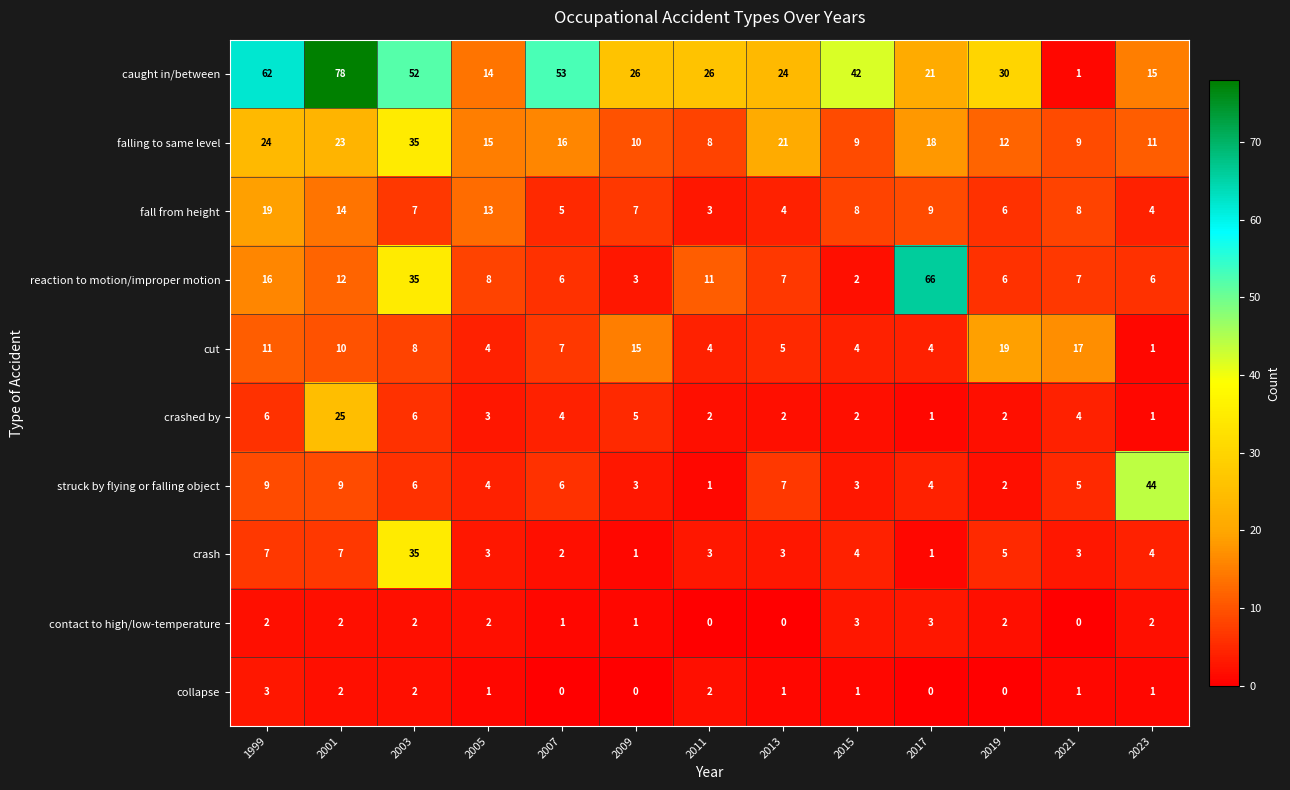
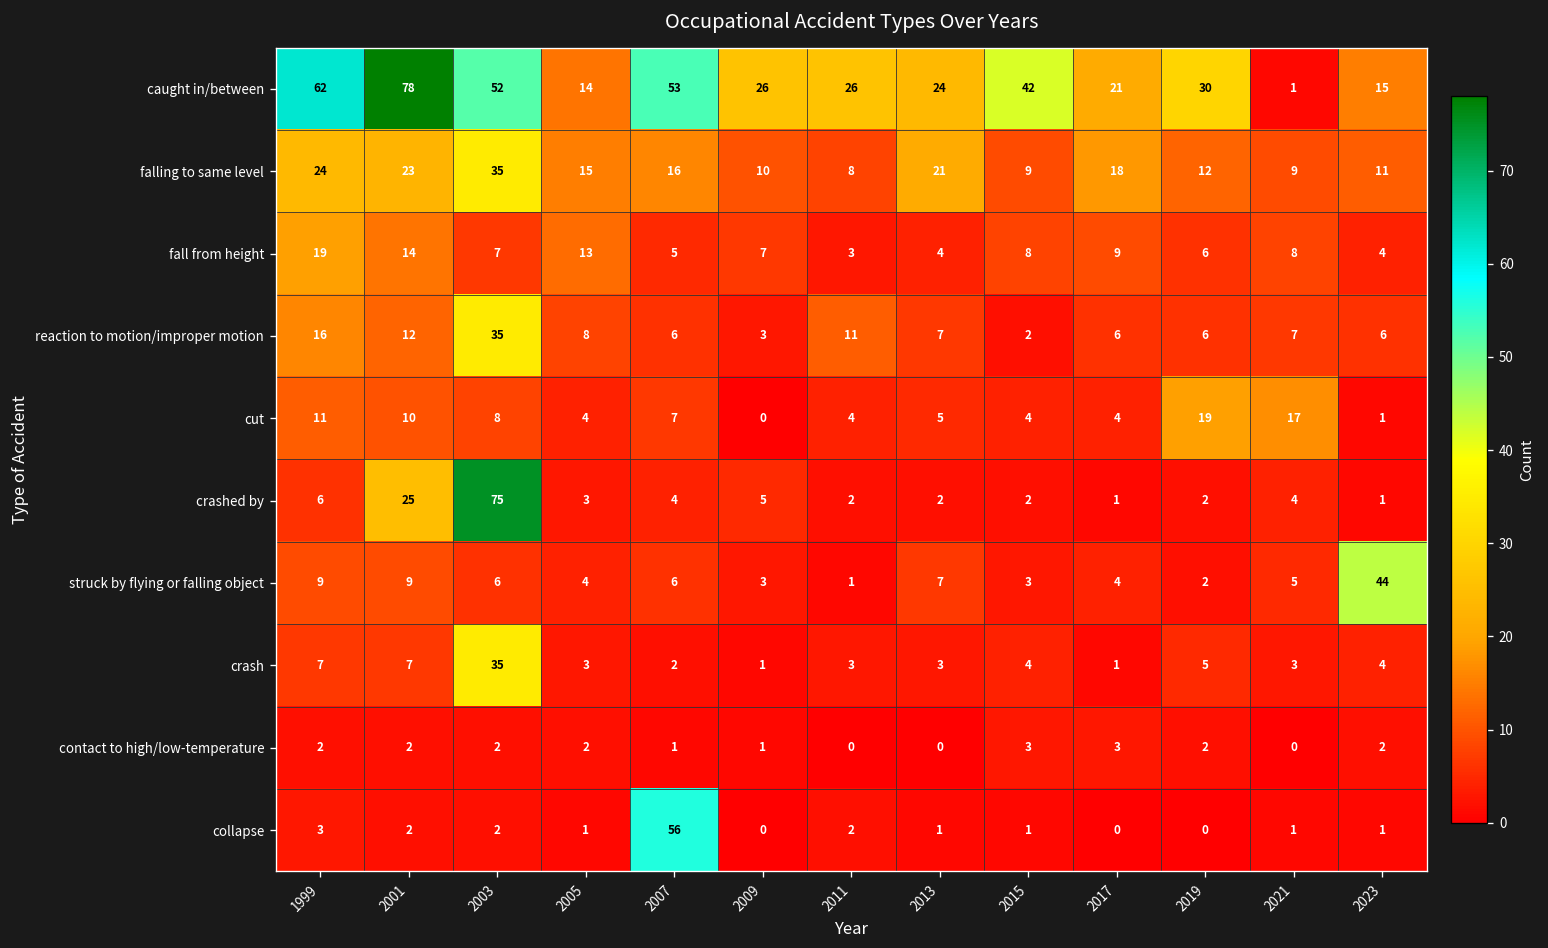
  {
    "caught in/between": {
      "1999": 62,
      "2001": 78,
      "2003": 52,
      "2005": 14,
      "2007": 53,
      "2009": 26,
      "2011": 26,
      "2013": 24,
      "2015": 42,
      "2017": 21,
      "2019": 30,
      "2021": 1,
      "2023": 15
    },
    "falling to same level": {
      "1999": 24,
      "2001": 23,
      "2003": 35,
      "2005": 15,
      "2007": 16,
      "2009": 10,
      "2011": 8,
      "2013": 21,
      "2015": 9,
      "2017": 18,
      "2019": 12,
      "2021": 9,
      "2023": 11
    },
    "fall from height": {
      "1999": 19,
      "2001": 14,
      "2003": 7,
      "2005": 13,
      "2007": 5,
      "2009": 7,
      "2011": 3,
      "2013": 4,
      "2015": 8,
      "2017": 9,
      "2019": 6,
      "2021": 8,
      "2023": 4
    },
    "reaction to motion/improper motion": {
      "1999": 16,
      "2001": 12,
      "2003": 35,
      "2005": 8,
      "2007": 6,
      "2009": 3,
      "2011": 11,
      "2013": 7,
      "2015": 2,
-     "2017": 66,
+     "2017": 6,
      "2019": 6,
      "2021": 7,
      "2023": 6
    },
    "cut": {
      "1999": 11,
      "2001": 10,
      "2003": 8,
      "2005": 4,
      "2007": 7,
-     "2009": 15,
+     "2009": 0,
      "2011": 4,
      "2013": 5,
      "2015": 4,
      "2017": 4,
      "2019": 19,
      "2021": 17,
      "2023": 1
    },
    "crashed by": {
      "1999": 6,
      "2001": 25,
-     "2003": 6,
+     "2003": 75,
      "2005": 3,
      "2007": 4,
      "2009": 5,
      "2011": 2,
      "2013": 2,
      "2015": 2,
      "2017": 1,
      "2019": 2,
      "2021": 4,
      "2023": 1
    },
    "struck by flying or falling object": {
      "1999": 9,
      "2001": 9,
      "2003": 6,
      "2005": 4,
      "2007": 6,
      "2009": 3,
      "2011": 1,
      "2013": 7,
      "2015": 3,
      "2017": 4,
      "2019": 2,
      "2021": 5,
      "2023": 44
    },
    "crash": {
      "1999": 7,
      "2001": 7,
      "2003": 35,
      "2005": 3,
      "2007": 2,
      "2009": 1,
      "2011": 3,
      "2013": 3,
      "2015": 4,
      "2017": 1,
      "2019": 5,
      "2021": 3,
      "2023": 4
    },
    "contact to high/low-temperature": {
      "1999": 2,
      "2001": 2,
      "2003": 2,
      "2005": 2,
      "2007": 1,
      "2009": 1,
      "2011": 0,
      "2013": 0,
      "2015": 3,
      "2017": 3,
      "2019": 2,
      "2021": 0,
      "2023": 2
    },
    "collapse": {
      "1999": 3,
      "2001": 2,
      "2003": 2,
      "2005": 1,
-     "2007": 0,
+     "2007": 56,
      "2009": 0,
      "2011": 2,
      "2013": 1,
      "2015": 1,
      "2017": 0,
      "2019": 0,
      "2021": 1,
      "2023": 1
    }
  }
